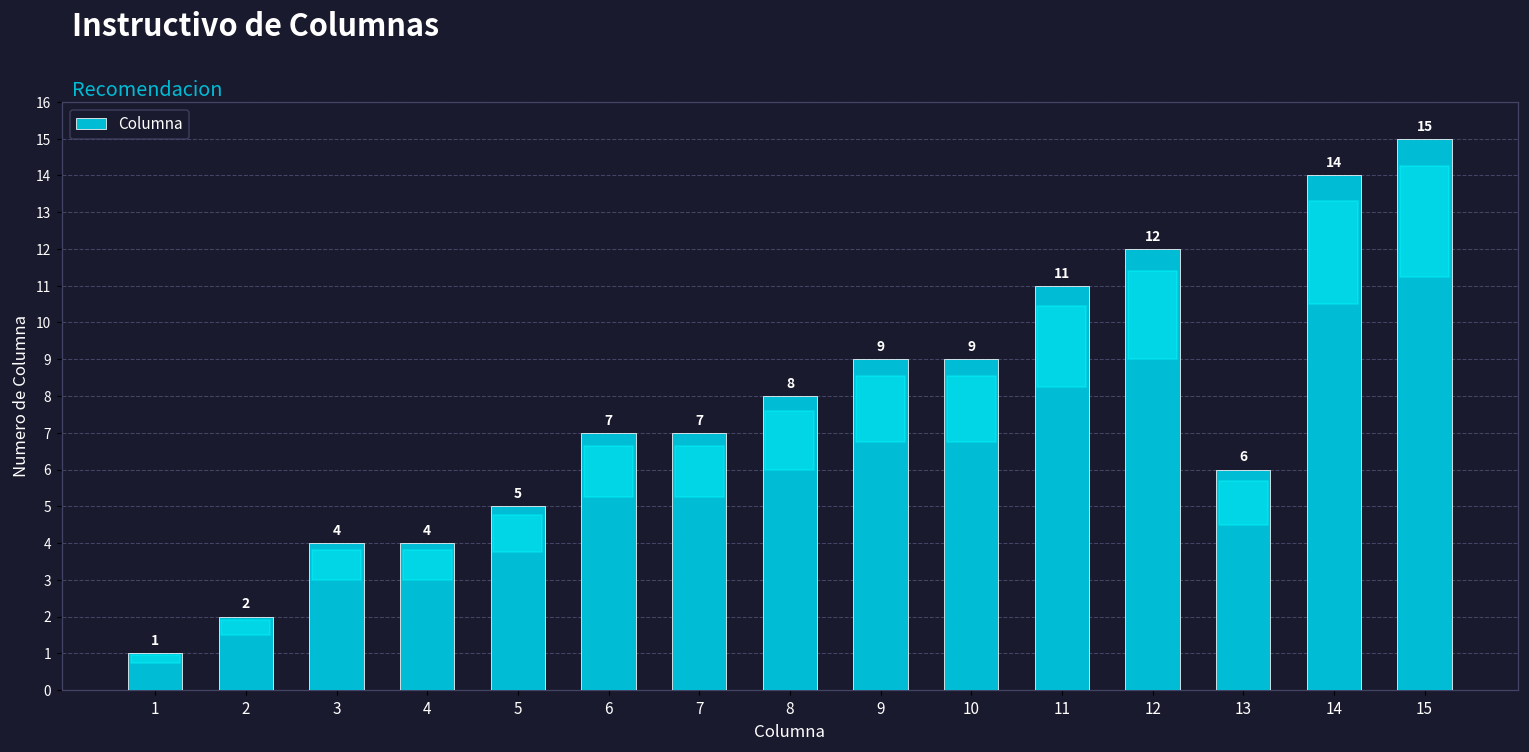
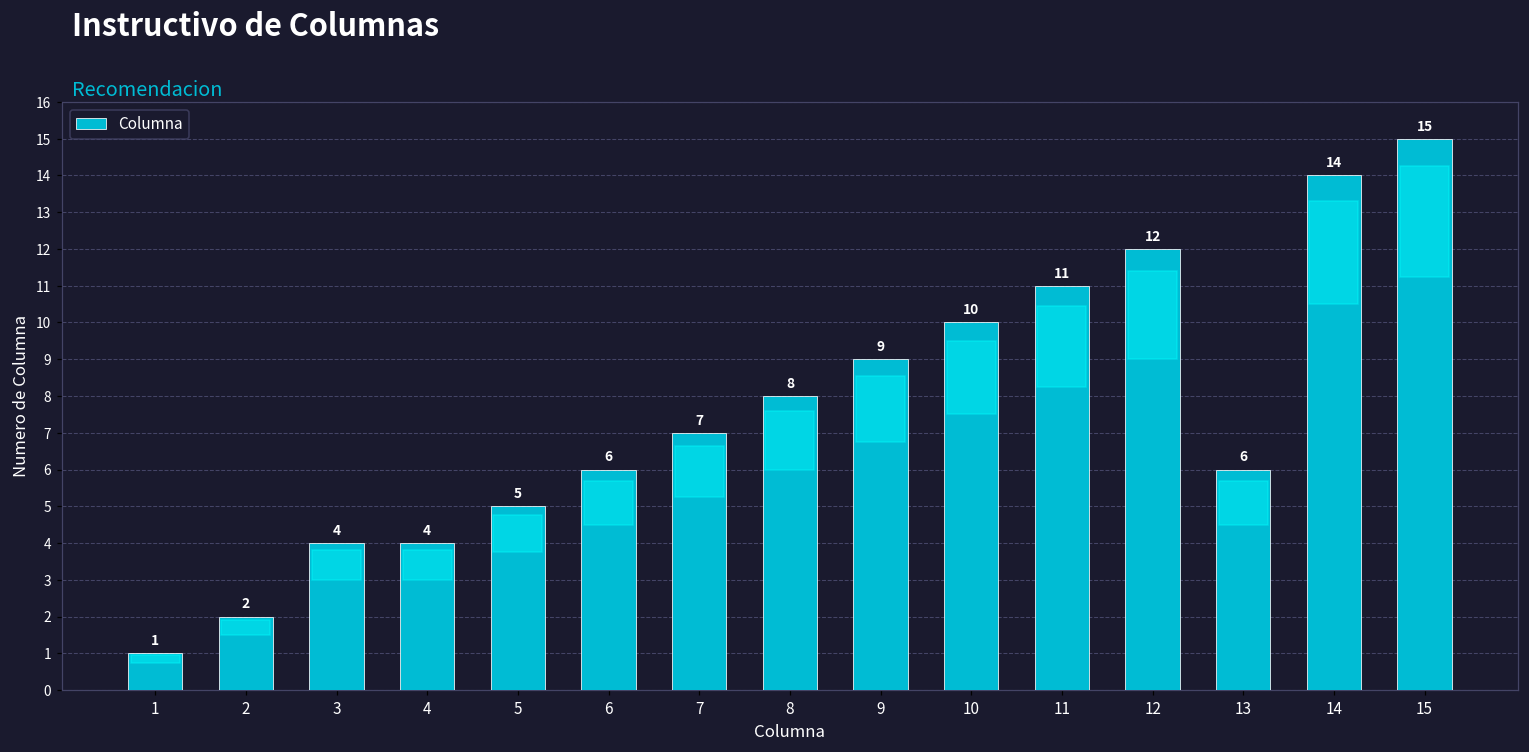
  {
    "1": 1,
    "2": 2,
    "3": 4,
    "4": 4,
    "5": 5,
-   "6": 7,
+   "6": 6,
    "7": 7,
    "8": 8,
    "9": 9,
-   "10": 9,
+   "10": 10,
    "11": 11,
    "12": 12,
    "13": 6,
    "14": 14,
    "15": 15
  }
